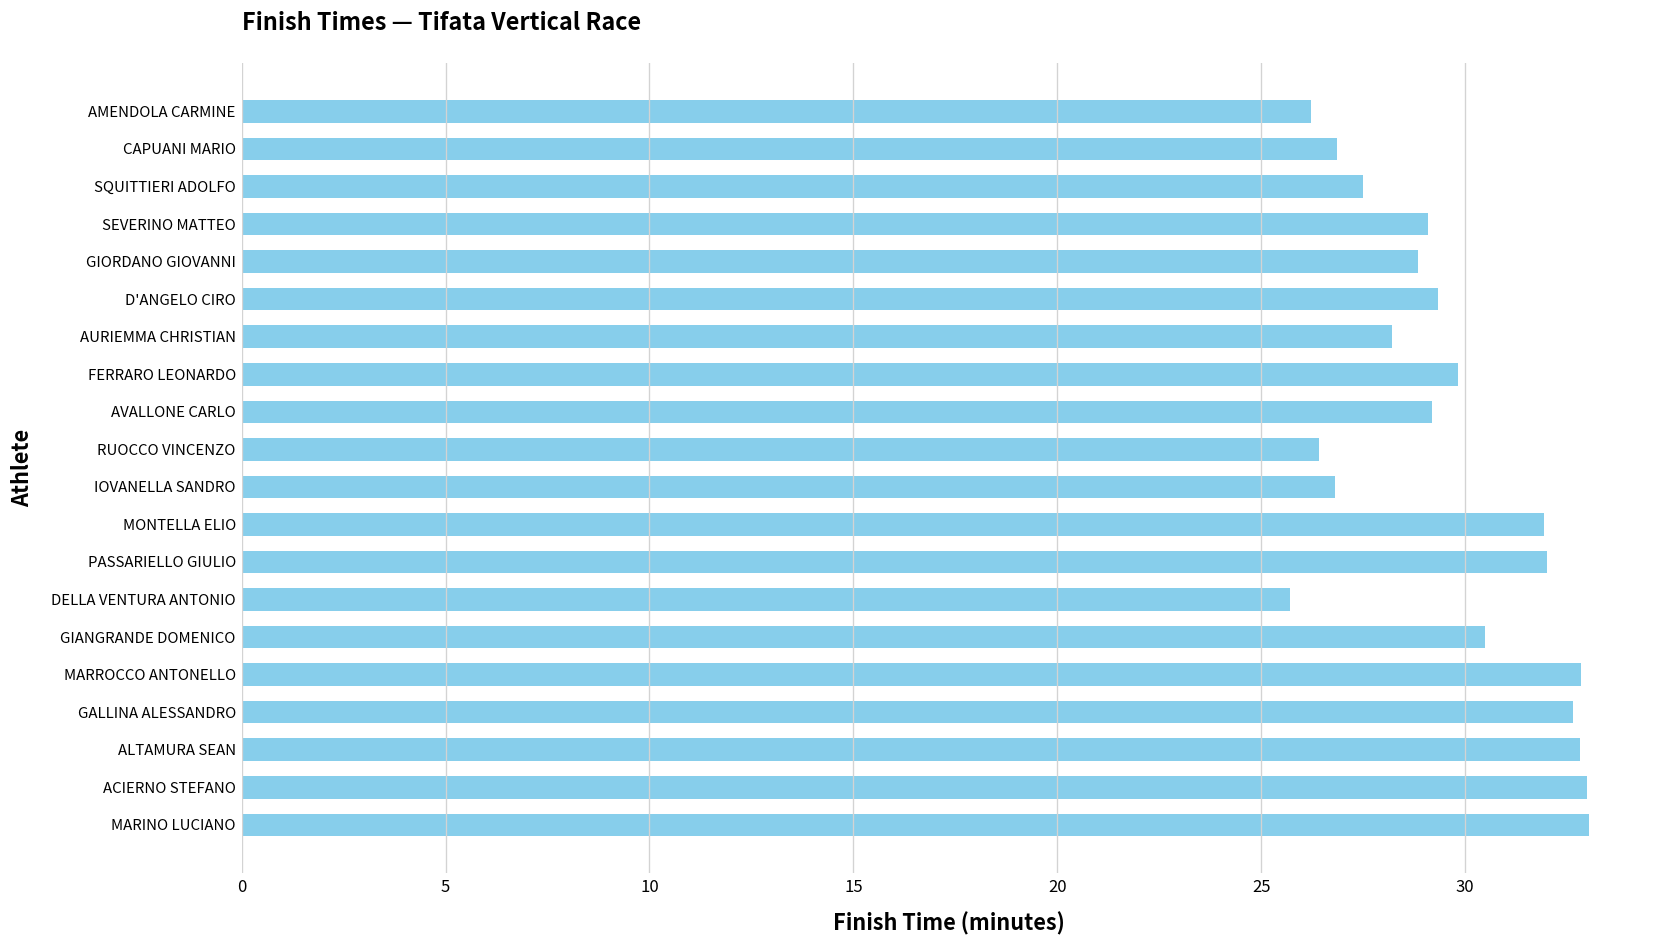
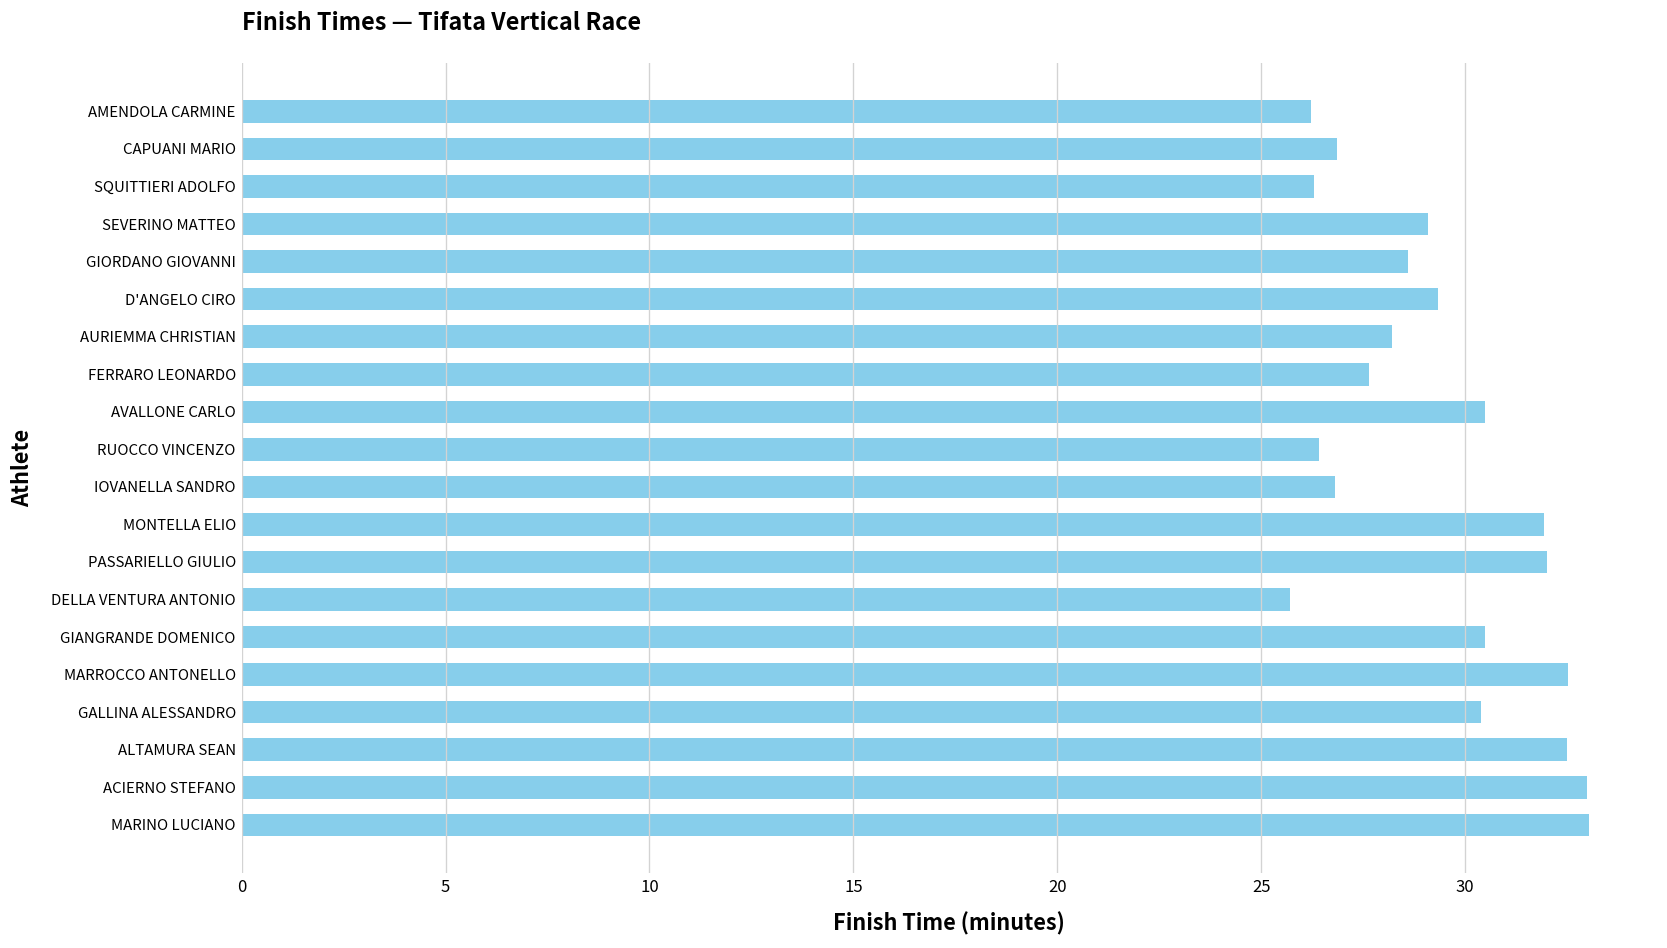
  {
    "AMENDOLA CARMINE": 26.2,
    "CAPUANI MARIO": 26.9,
-   "SQUITTIERI ADOLFO": 27.5,
+   "SQUITTIERI ADOLFO": 26.3,
    "SEVERINO MATTEO": 29.1,
-   "GIORDANO GIOVANNI": 28.9,
+   "GIORDANO GIOVANNI": 28.6,
    "D'ANGELO CIRO": 29.3,
    "AURIEMMA CHRISTIAN": 28.2,
-   "FERRARO LEONARDO": 29.8,
-   "AVALLONE CARLO": 29.2,
+   "FERRARO LEONARDO": 27.7,
+   "AVALLONE CARLO": 30.5,
    "RUOCCO VINCENZO": 26.4,
    "IOVANELLA SANDRO": 26.8,
    "MONTELLA ELIO": 31.9,
    "PASSARIELLO GIULIO": 32.0,
    "DELLA VENTURA ANTONIO": 25.7,
    "GIANGRANDE DOMENICO": 30.5,
-   "MARROCCO ANTONELLO": 32.9,
-   "GALLINA ALESSANDRO": 32.7,
-   "ALTAMURA SEAN": 32.8,
+   "MARROCCO ANTONELLO": 32.5,
+   "GALLINA ALESSANDRO": 30.4,
+   "ALTAMURA SEAN": 32.5,
    "ACIERNO STEFANO": 33.0,
    "MARINO LUCIANO": 33.0
  }
